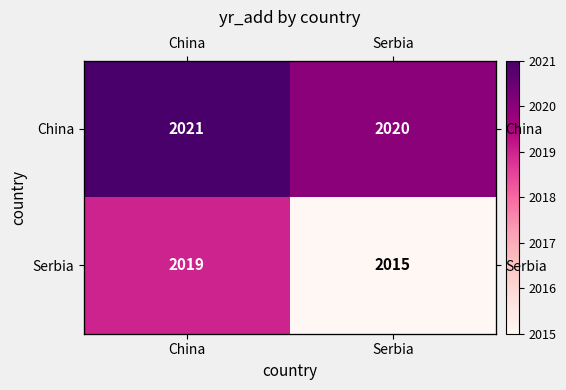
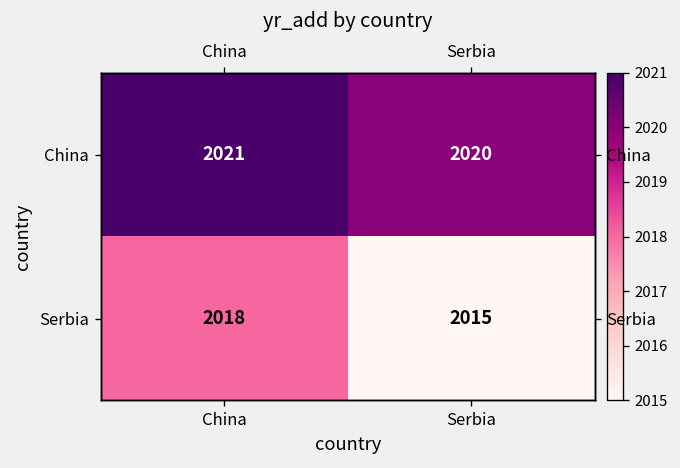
  {
    "China": {
      "China": 2021,
      "Serbia": 2020
    },
    "Serbia": {
-     "China": 2019,
+     "China": 2018,
      "Serbia": 2015
    }
  }
